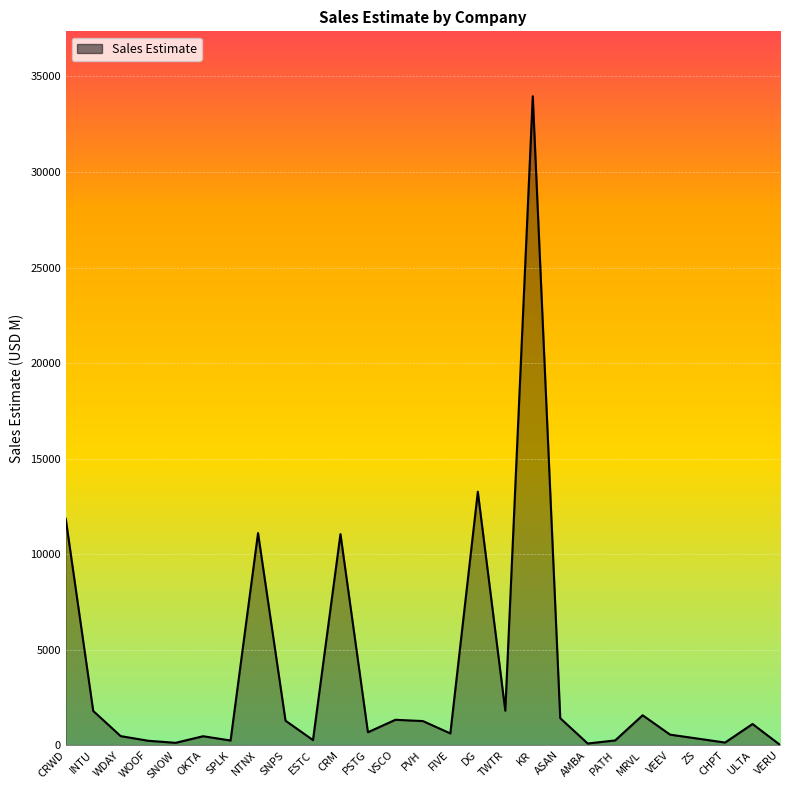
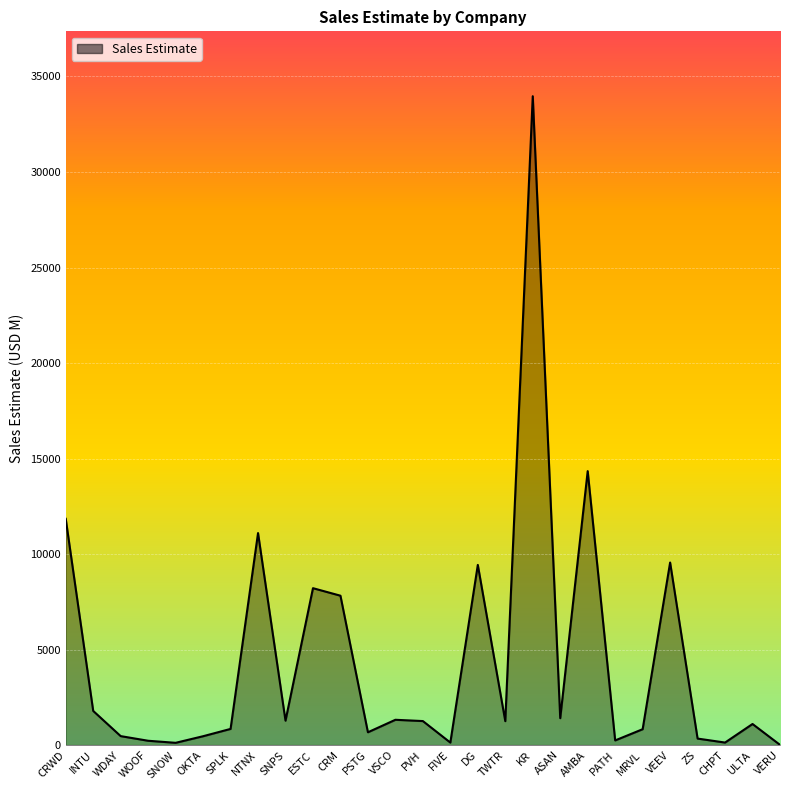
  {
    "CRWD": 11800,
    "INTU": 1800,
    "WDAY": 500,
    "WOOF": 200,
    "SNOW": 100,
    "OKTA": 500,
-   "SPLK": 200,
+   "SPLK": 800,
    "NTNX": 11100,
    "SNPS": 1300,
-   "ESTC": 300,
-   "CRM": 11000,
+   "ESTC": 8200,
+   "CRM": 7800,
    "PSTG": 700,
    "VSCO": 1300,
    "PVH": 1300,
-   "FIVE": 600,
-   "DG": 13300,
-   "TWTR": 1800,
+   "FIVE": 100,
+   "DG": 9400,
+   "TWTR": 1300,
    "KR": 34000,
    "ASAN": 1400,
-   "AMBA": 100,
+   "AMBA": 14300,
    "PATH": 200,
-   "MRVL": 1600,
-   "VEEV": 500,
+   "MRVL": 800,
+   "VEEV": 9600,
    "ZS": 300,
    "CHPT": 100,
    "ULTA": 1100,
    "VERU": 0
  }
